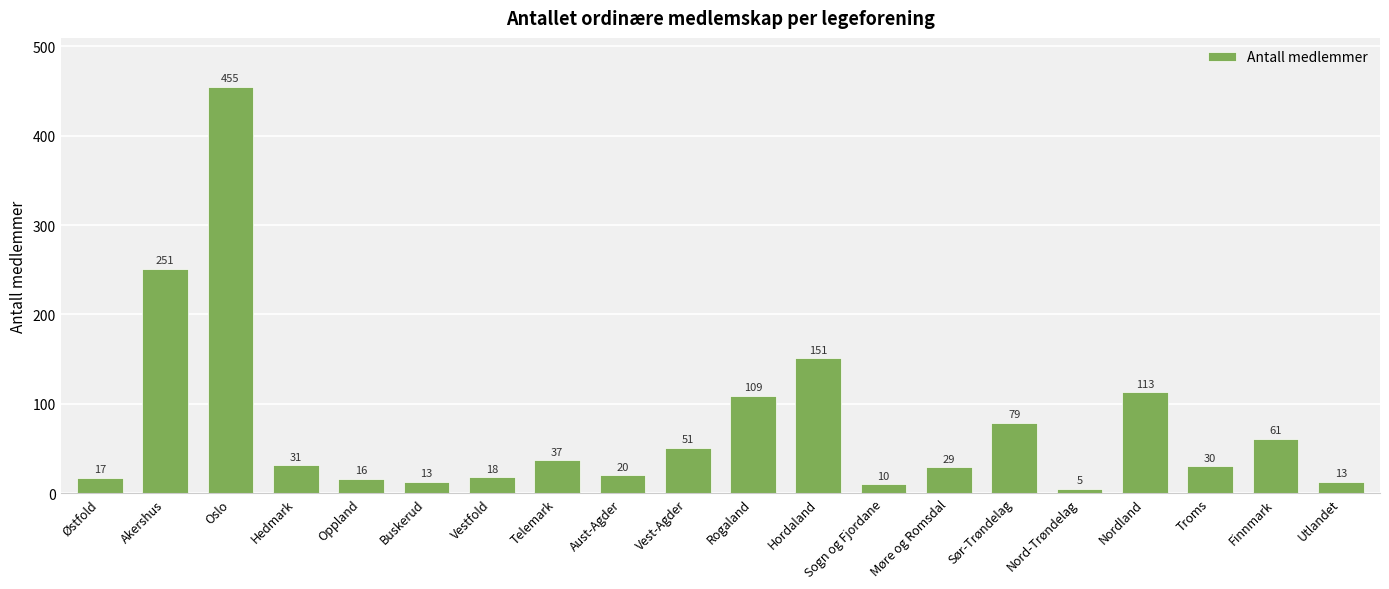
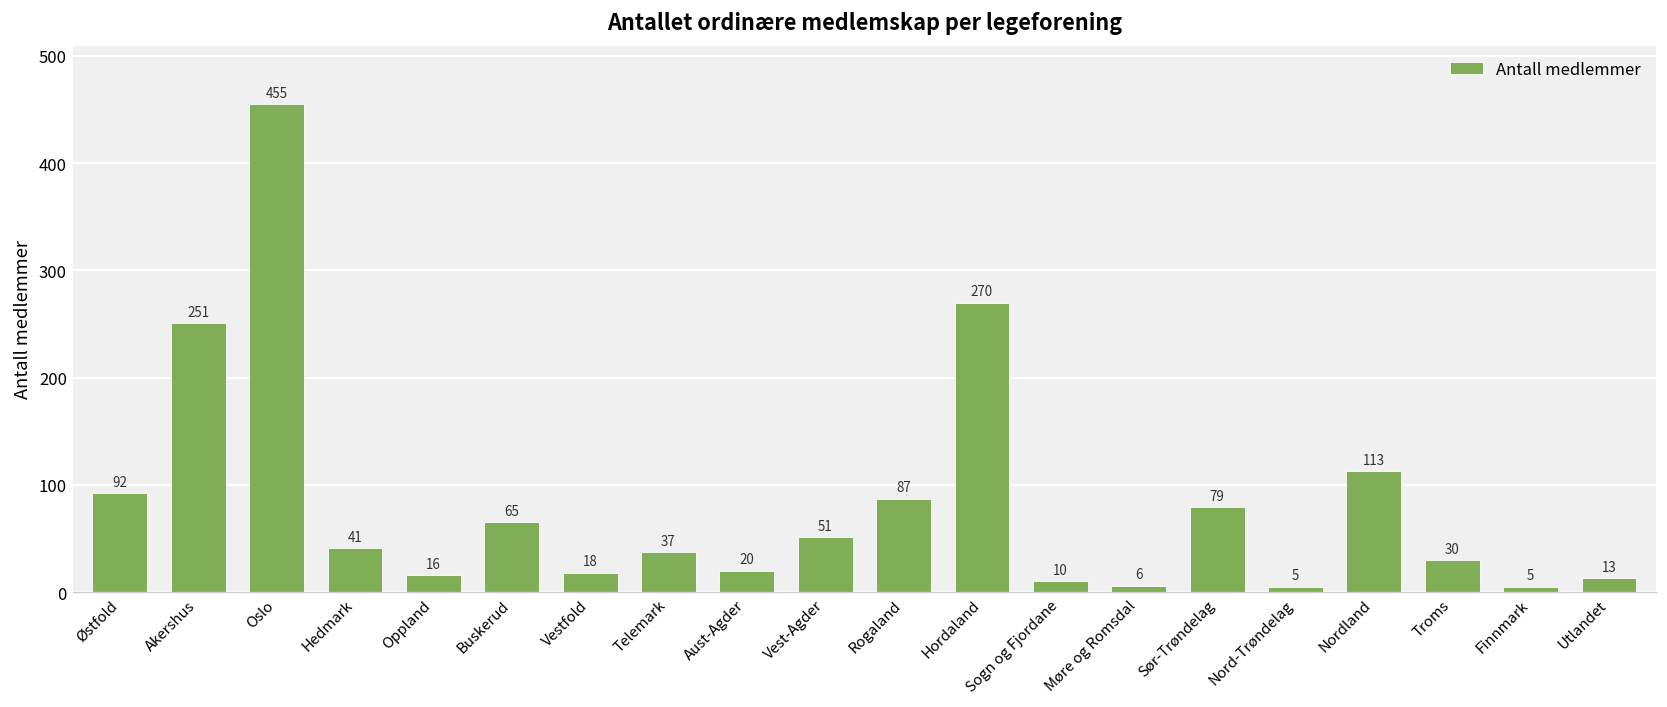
  {
-   "Østfold": 17,
+   "Østfold": 92,
    "Akershus": 251,
    "Oslo": 455,
-   "Hedmark": 31,
+   "Hedmark": 41,
    "Oppland": 16,
-   "Buskerud": 13,
+   "Buskerud": 65,
    "Vestfold": 18,
    "Telemark": 37,
    "Aust-Agder": 20,
    "Vest-Agder": 51,
-   "Rogaland": 109,
-   "Hordaland": 151,
+   "Rogaland": 87,
+   "Hordaland": 270,
    "Sogn og Fjordane": 10,
-   "Møre og Romsdal": 29,
+   "Møre og Romsdal": 6,
    "Sør-Trøndelag": 79,
    "Nord-Trøndelag": 5,
    "Nordland": 113,
    "Troms": 30,
-   "Finnmark": 61,
+   "Finnmark": 5,
    "Utlandet": 13
  }
